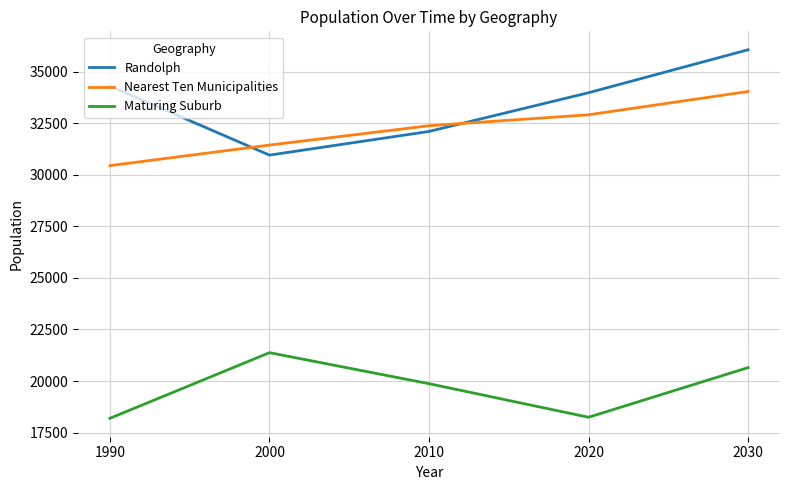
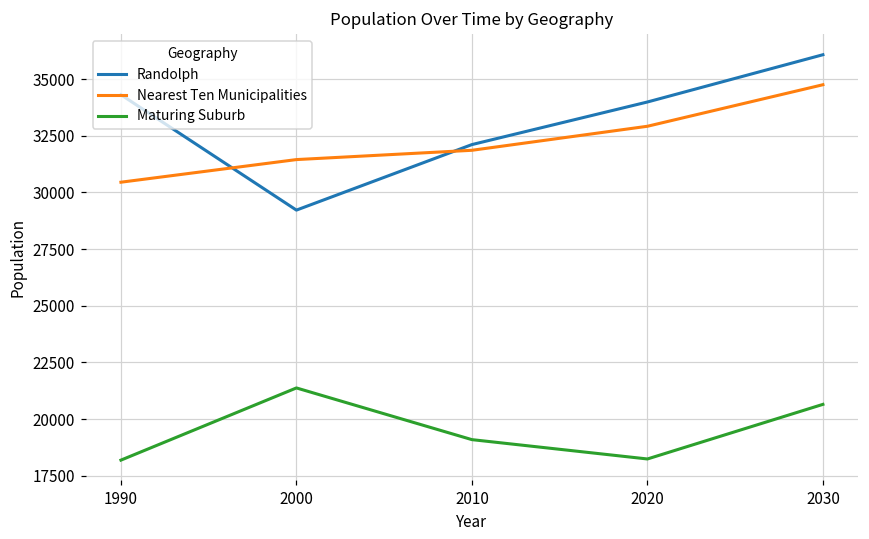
  {
    "Randolph": {
-     "2000": 31000,
+     "2000": 29200,
      "2010": 32100,
      "2020": 34000,
      "2030": 36100
    },
    "Nearest Ten Municipalities": {
      "1990": 30500,
      "2000": 31500,
-     "2010": 32400,
+     "2010": 31900,
      "2020": 32900,
-     "2030": 34100
+     "2030": 34800
    },
    "Maturing Suburb": {
      "1990": 18200,
      "2000": 21400,
-     "2010": 19900,
+     "2010": 19100,
      "2020": 18200,
      "2030": 20700
    }
  }
